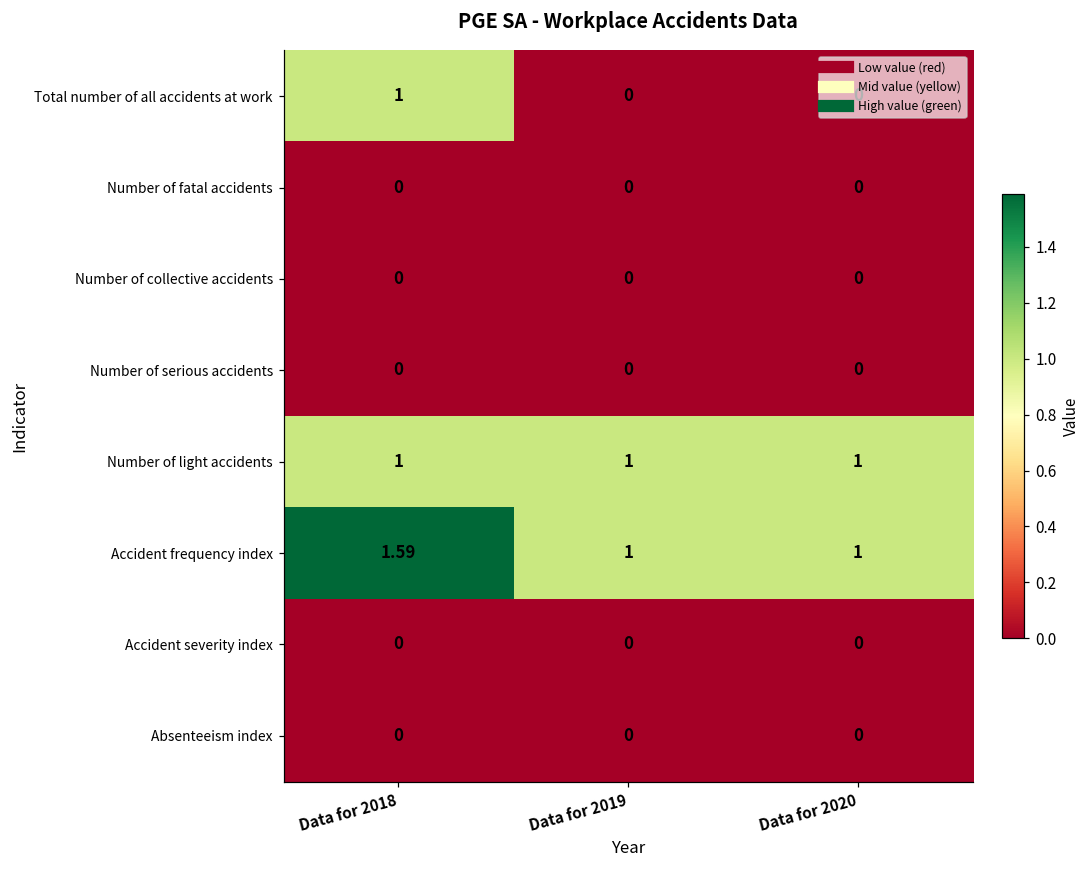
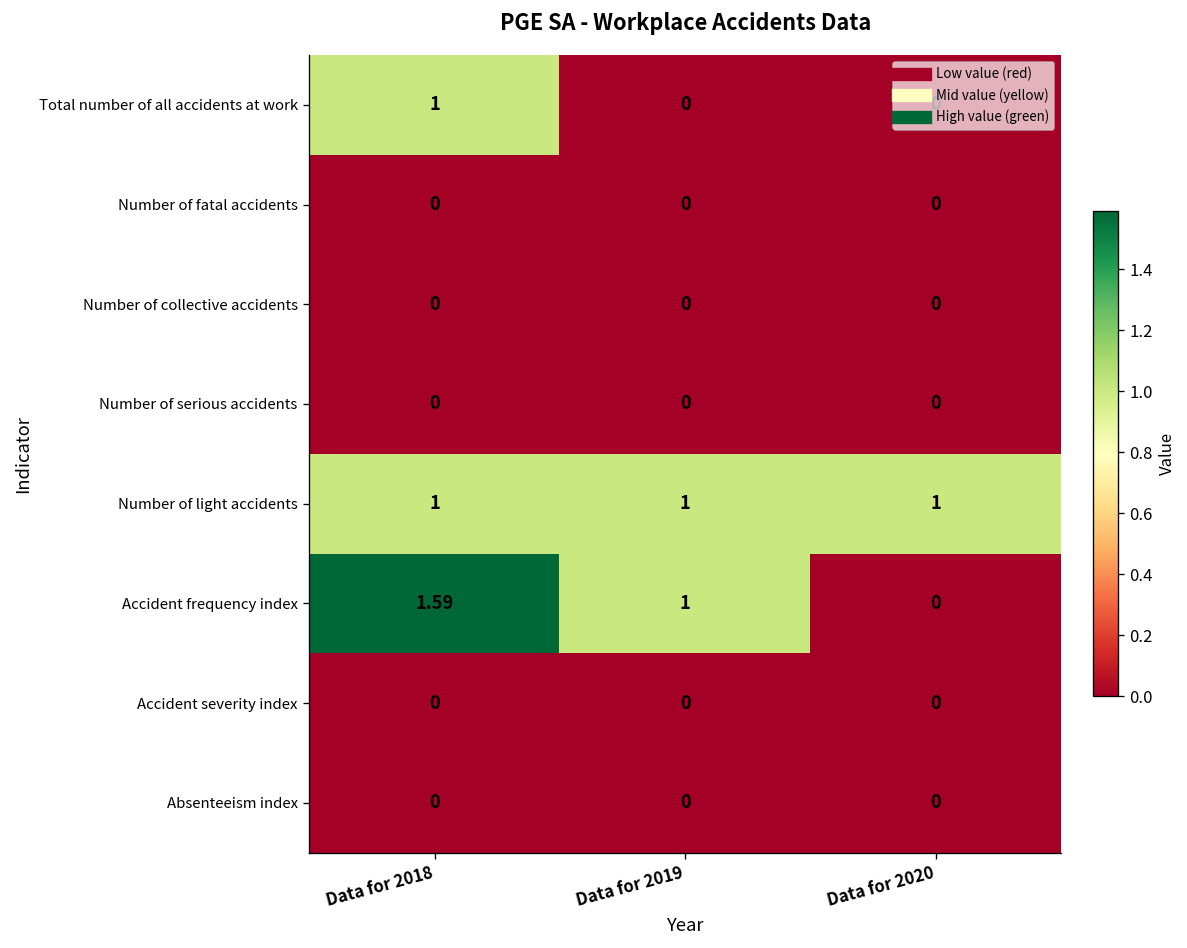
  {
    "Total number of all accidents at work": {
      "Data for 2018": 1,
      "Data for 2019": 0
    },
    "Number of fatal accidents": {
      "Data for 2018": 0,
      "Data for 2019": 0,
      "Data for 2020": 0
    },
    "Number of collective accidents": {
      "Data for 2018": 0,
      "Data for 2019": 0,
      "Data for 2020": 0
    },
    "Number of serious accidents": {
      "Data for 2018": 0,
      "Data for 2019": 0,
      "Data for 2020": 0
    },
    "Number of light accidents": {
      "Data for 2018": 1,
      "Data for 2019": 1,
      "Data for 2020": 1
    },
    "Accident frequency index": {
      "Data for 2018": 1.59,
      "Data for 2019": 1,
-     "Data for 2020": 1
+     "Data for 2020": 0
    },
    "Accident severity index": {
      "Data for 2018": 0,
      "Data for 2019": 0,
      "Data for 2020": 0
    },
    "Absenteeism index": {
      "Data for 2018": 0,
      "Data for 2019": 0,
      "Data for 2020": 0
    }
  }
